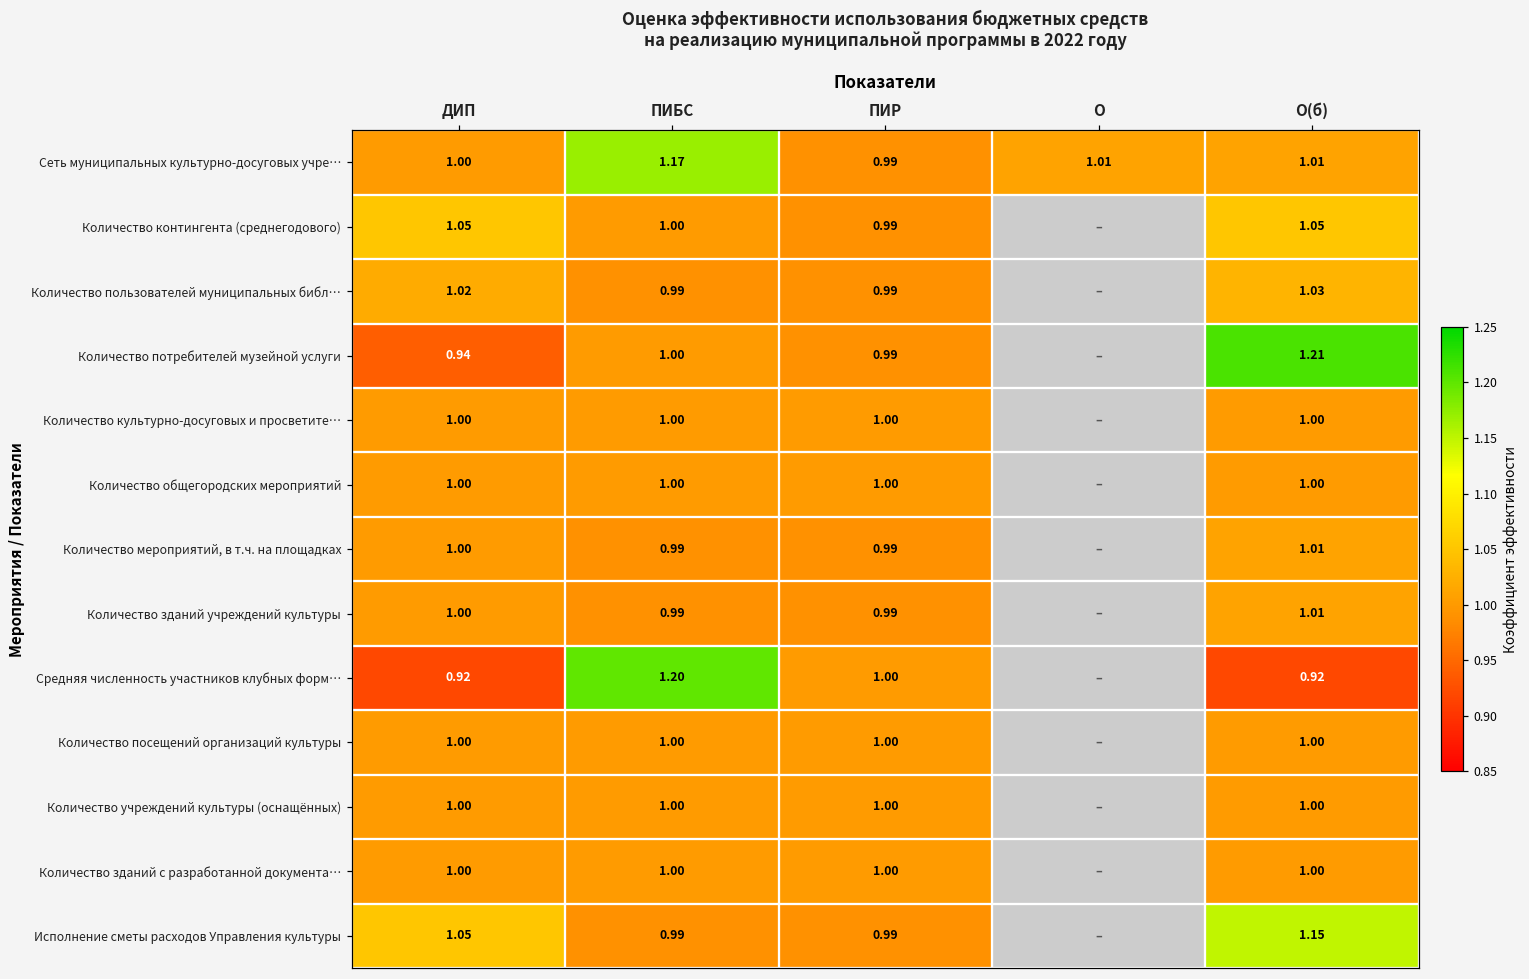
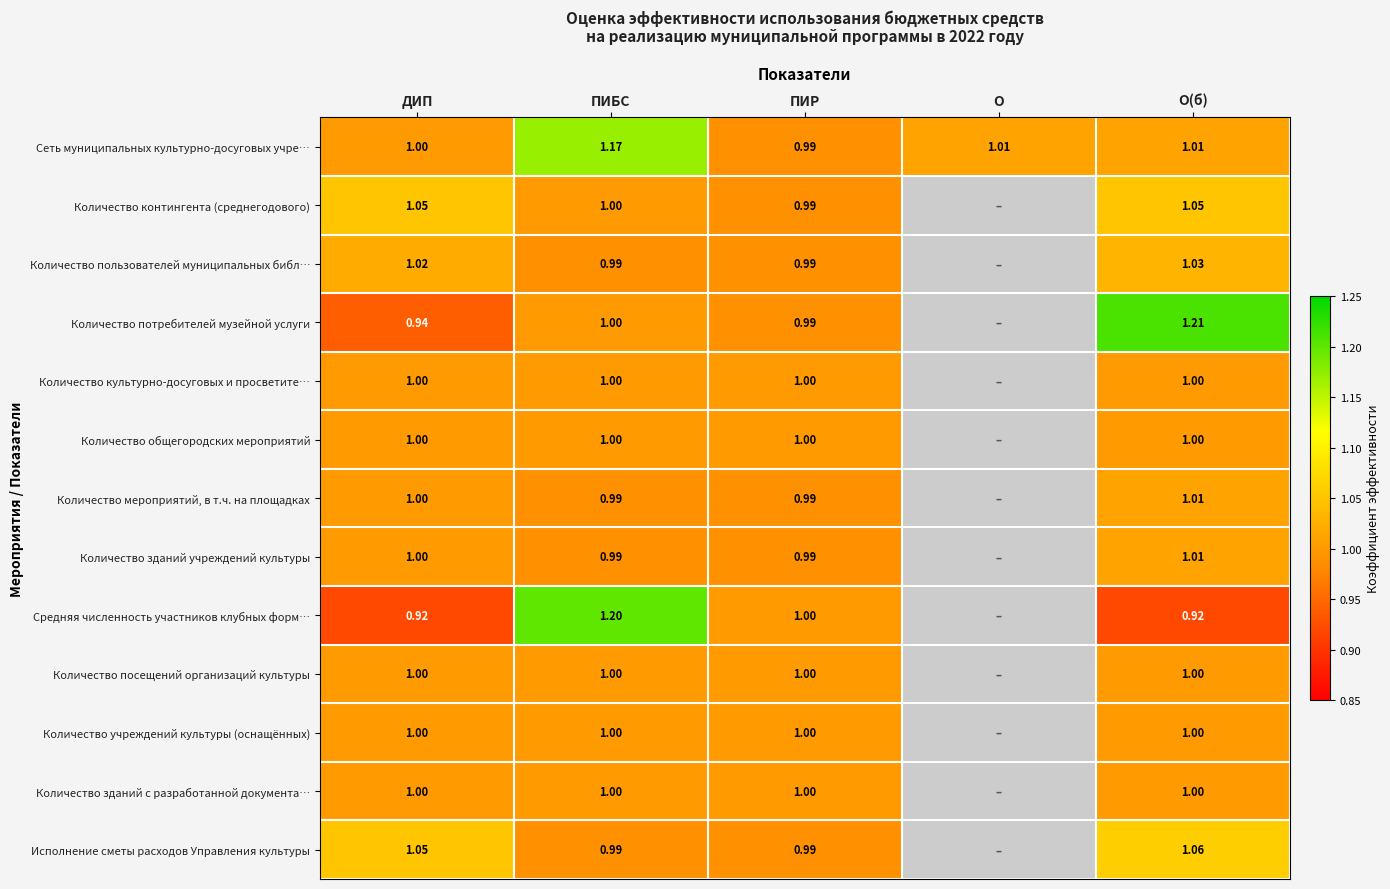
  {
    "Сеть муниципальных культурно-досуговых учре…": {
      "ДИП": 1.00,
      "ПИБС": 1.17,
      "ПИР": 0.99,
      "О": 1.01,
      "О(б)": 1.01
    },
    "Количество контингента (среднегодового)": {
      "ДИП": 1.05,
      "ПИБС": 1.00,
      "ПИР": 0.99,
      "О(б)": 1.05
    },
    "Количество пользователей муниципальных библ…": {
      "ДИП": 1.02,
      "ПИБС": 0.99,
      "ПИР": 0.99,
      "О(б)": 1.03
    },
    "Количество потребителей музейной услуги": {
      "ДИП": 0.94,
      "ПИБС": 1.00,
      "ПИР": 0.99,
      "О(б)": 1.21
    },
    "Количество культурно-досуговых и просветите…": {
      "ДИП": 1.00,
      "ПИБС": 1.00,
      "ПИР": 1.00,
      "О(б)": 1.00
    },
    "Количество общегородских мероприятий": {
      "ДИП": 1.00,
      "ПИБС": 1.00,
      "ПИР": 1.00,
      "О(б)": 1.00
    },
    "Количество мероприятий, в т.ч. на площадках": {
      "ДИП": 1.00,
      "ПИБС": 0.99,
      "ПИР": 0.99,
      "О(б)": 1.01
    },
    "Количество зданий учреждений культуры": {
      "ДИП": 1.00,
      "ПИБС": 0.99,
      "ПИР": 0.99,
      "О(б)": 1.01
    },
    "Средняя численность участников клубных форм…": {
      "ДИП": 0.92,
      "ПИБС": 1.20,
      "ПИР": 1.00,
      "О(б)": 0.92
    },
    "Количество посещений организаций культуры": {
      "ДИП": 1.00,
      "ПИБС": 1.00,
      "ПИР": 1.00,
      "О(б)": 1.00
    },
    "Количество учреждений культуры (оснащённых)": {
      "ДИП": 1.00,
      "ПИБС": 1.00,
      "ПИР": 1.00,
      "О(б)": 1.00
    },
    "Количество зданий с разработанной документа…": {
      "ДИП": 1.00,
      "ПИБС": 1.00,
      "ПИР": 1.00,
      "О(б)": 1.00
    },
    "Исполнение сметы расходов Управления культуры": {
      "ДИП": 1.05,
      "ПИБС": 0.99,
      "ПИР": 0.99,
-     "О(б)": 1.15
+     "О(б)": 1.06
    }
  }
